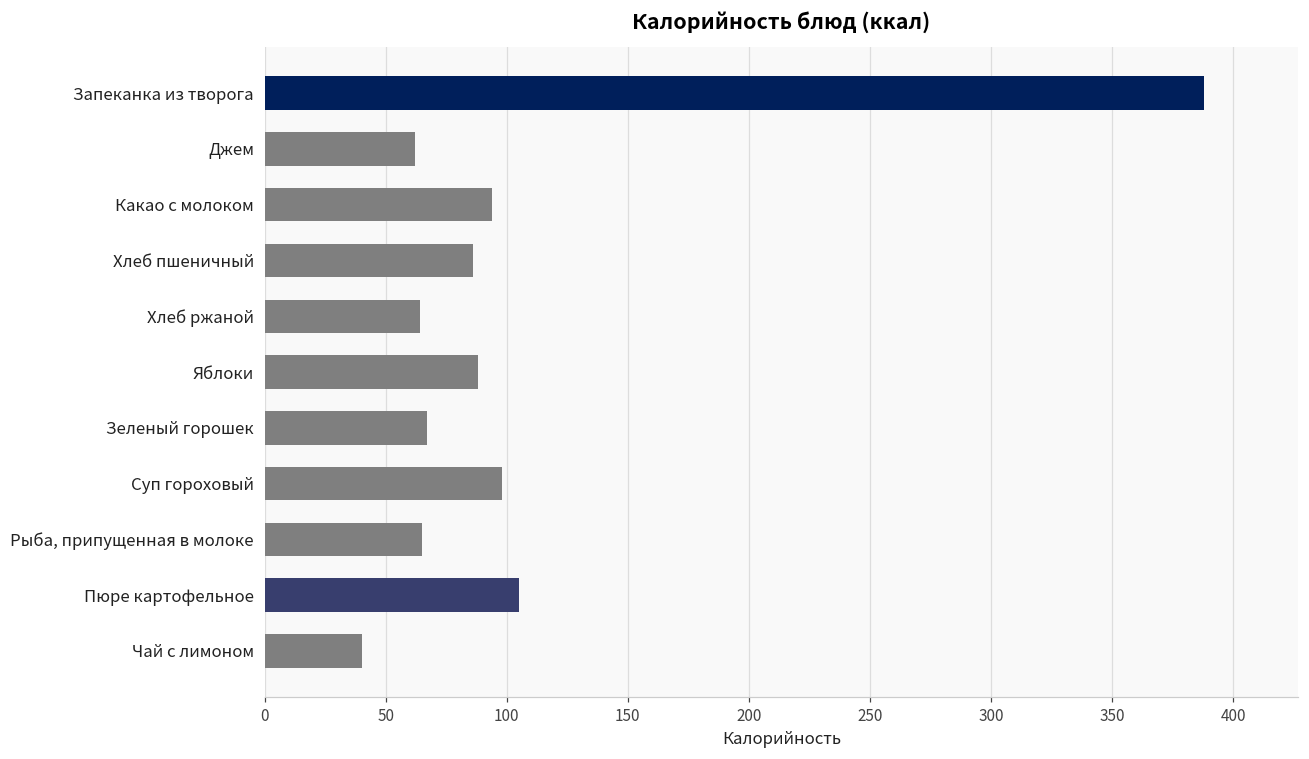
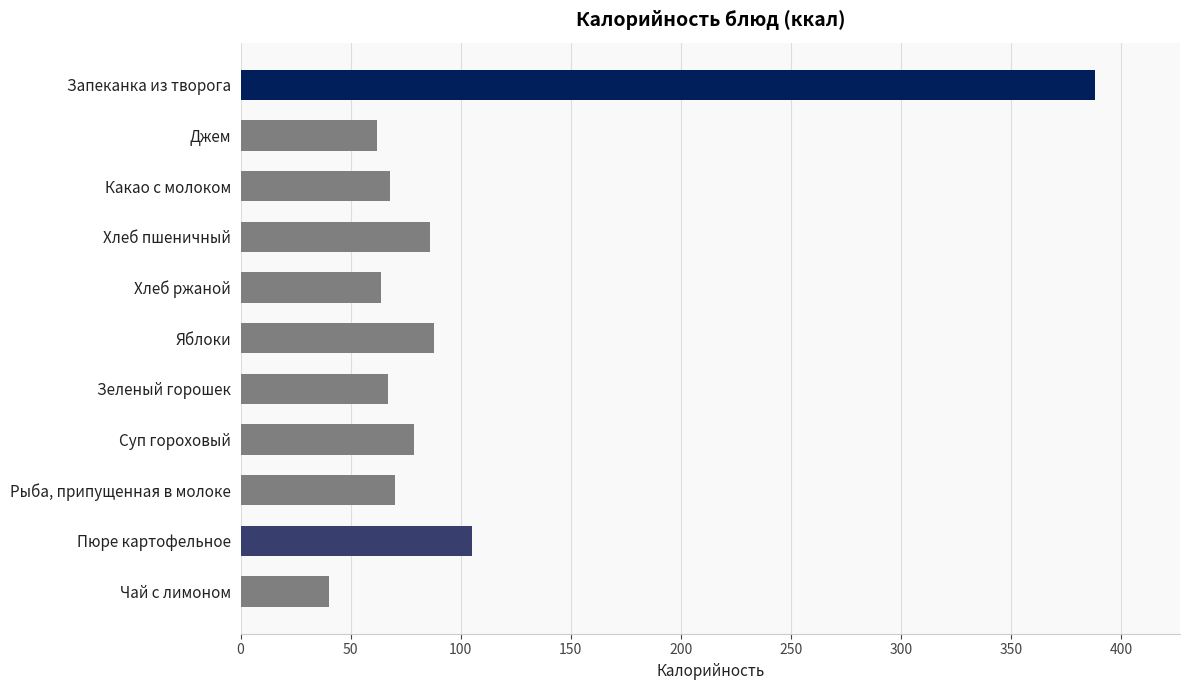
  {
    "Запеканка из творога": 388,
    "Джем": 62,
-   "Какао с молоком": 94,
+   "Какао с молоком": 68,
    "Хлеб пшеничный": 86,
    "Хлеб ржаной": 64,
    "Яблоки": 88,
    "Зеленый горошек": 67,
-   "Суп гороховый": 98,
-   "Рыба, припущенная в молоке": 65,
+   "Суп гороховый": 79,
+   "Рыба, припущенная в молоке": 70,
    "Пюре картофельное": 105,
    "Чай с лимоном": 40
  }
